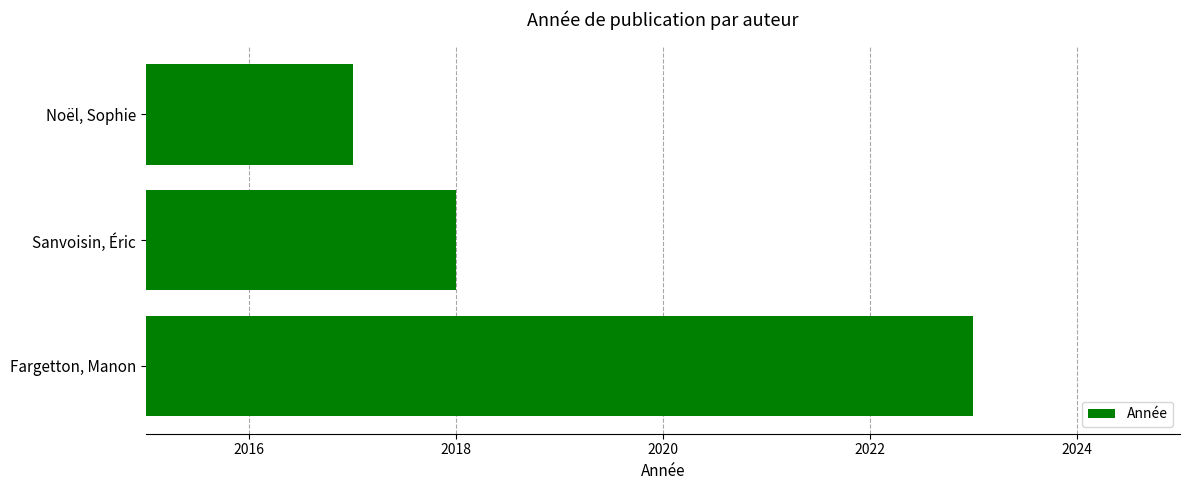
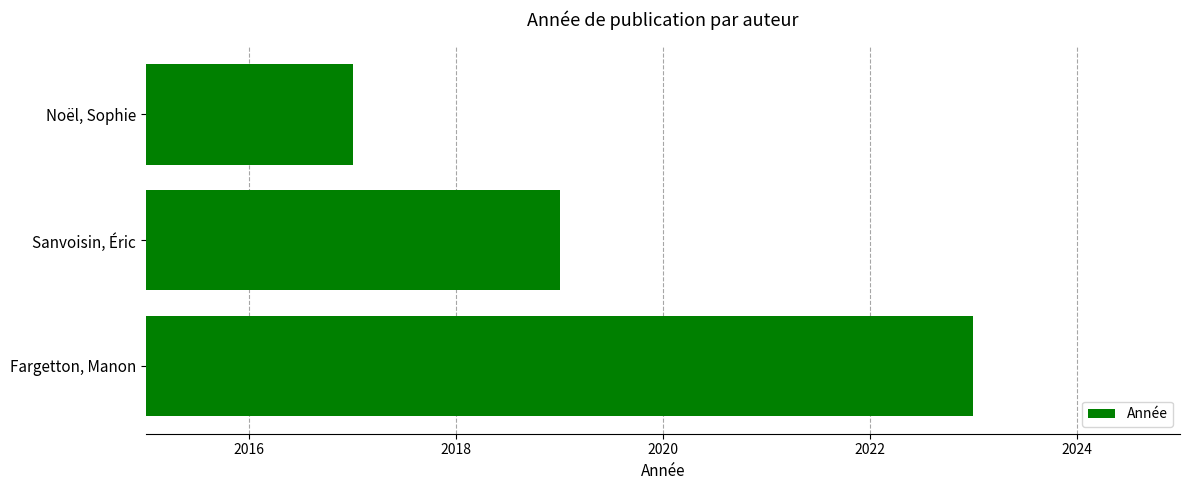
  {
    "Noël, Sophie": 2017,
-   "Sanvoisin, Éric": 2018,
+   "Sanvoisin, Éric": 2019,
    "Fargetton, Manon": 2023
  }
